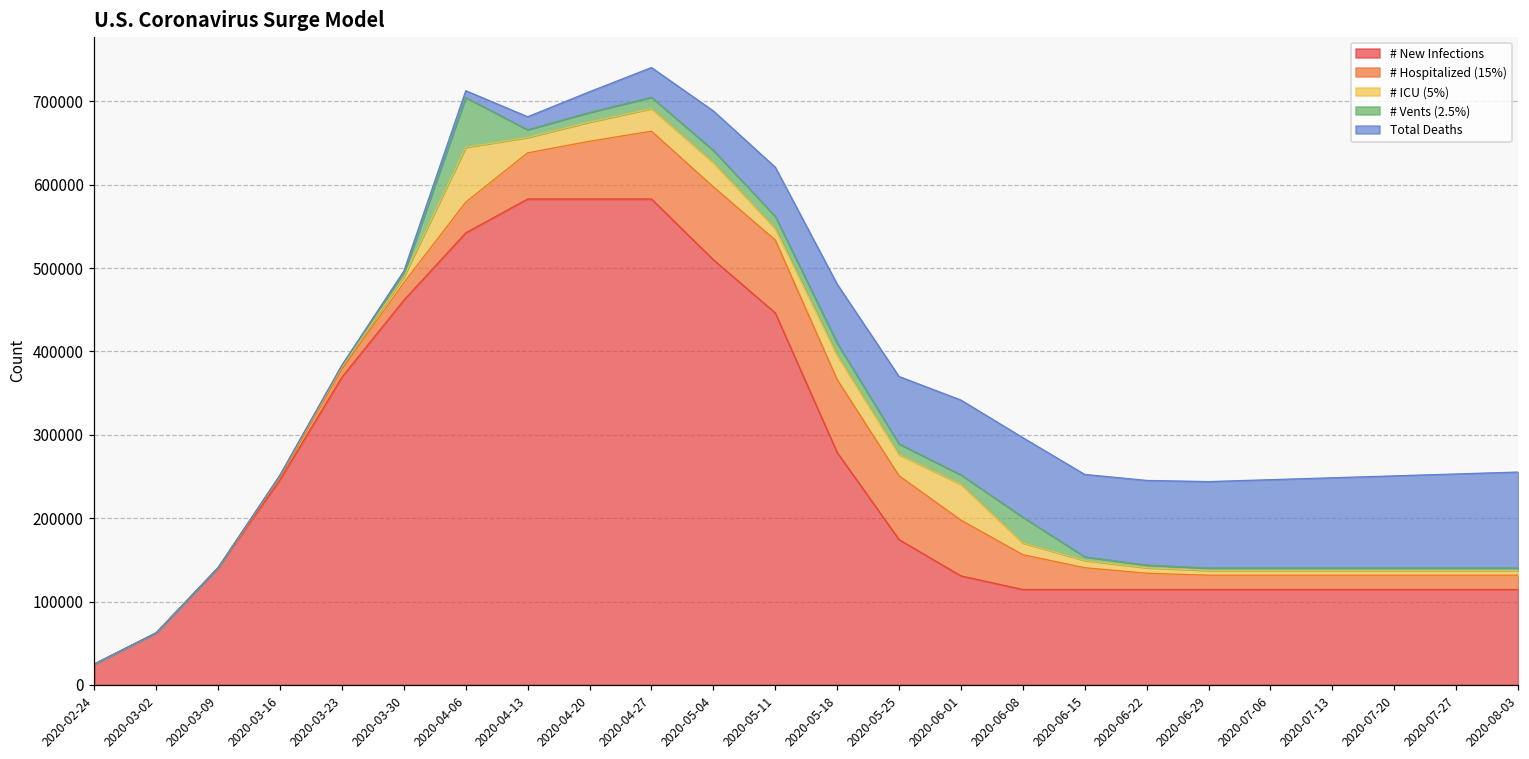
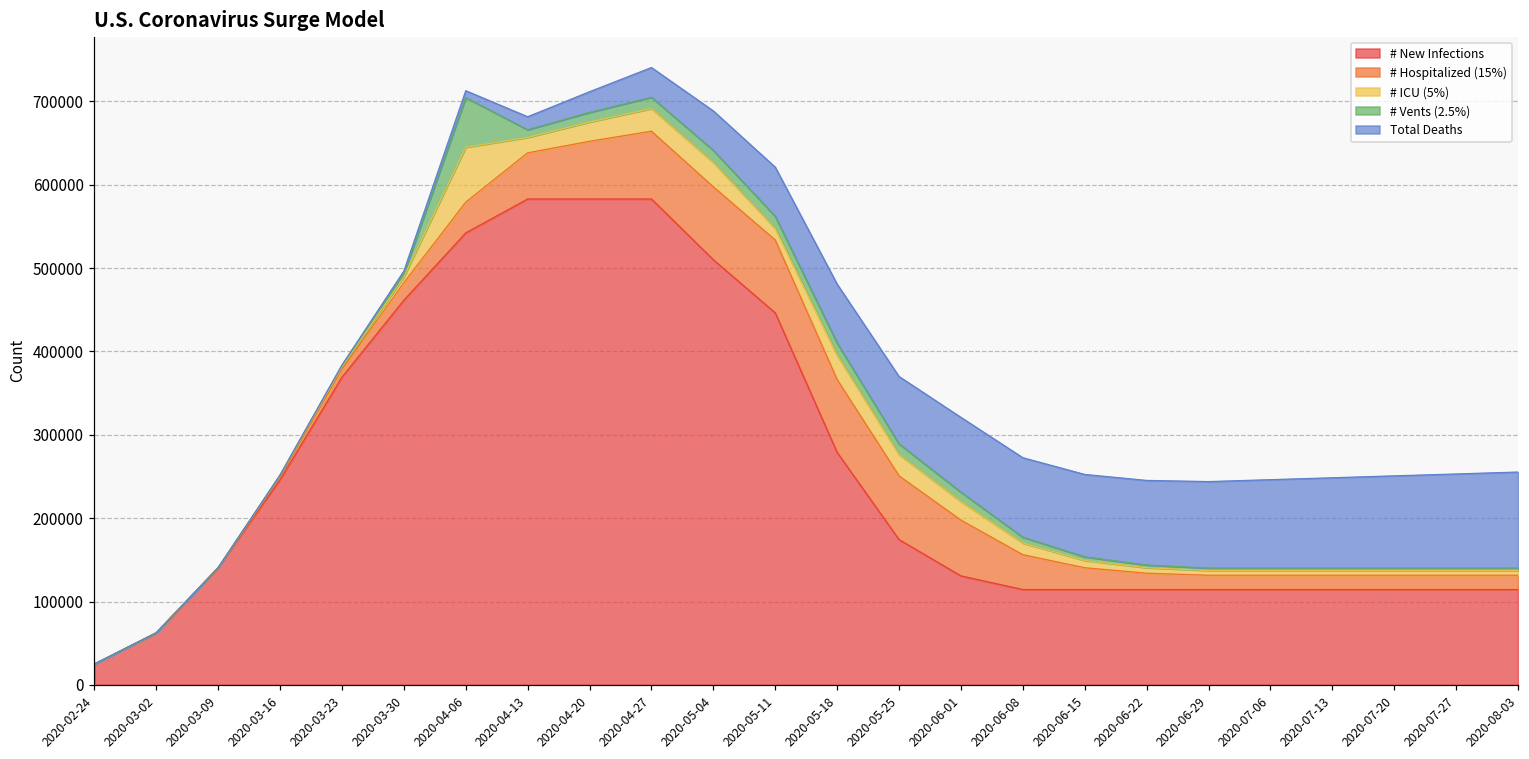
  {
    "# ICU (5%)": {
      "2020-03-30": 10000,
      "2020-04-06": 70000,
      "2020-04-13": 20000,
      "2020-04-20": 20000,
      "2020-04-27": 30000,
      "2020-05-04": 30000,
      "2020-05-11": 10000,
      "2020-05-18": 30000,
      "2020-05-25": 30000,
-     "2020-06-01": 40000,
+     "2020-06-01": 20000,
      "2020-06-08": 10000,
      "2020-06-15": 10000
    },
    "# Vents (2.5%)": {
      "2020-04-06": 60000,
      "2020-04-13": 10000,
      "2020-04-20": 10000,
      "2020-04-27": 10000,
      "2020-05-04": 10000,
      "2020-05-11": 10000,
      "2020-05-18": 10000,
      "2020-05-25": 10000,
      "2020-06-01": 10000,
-     "2020-06-08": 30000,
+     "2020-06-08": 10000,
      "2020-06-15": 0
    },
    "Total Deaths": {
      "2020-04-06": 10000,
      "2020-04-13": 20000,
      "2020-04-20": 20000,
      "2020-04-27": 40000,
      "2020-05-04": 50000,
      "2020-05-11": 60000,
      "2020-05-18": 70000,
      "2020-05-25": 80000,
      "2020-06-01": 90000,
      "2020-06-08": 100000,
      "2020-06-15": 100000,
      "2020-06-22": 100000,
      "2020-06-29": 100000,
      "2020-07-06": 110000,
      "2020-07-13": 110000,
      "2020-07-20": 110000,
      "2020-07-27": 110000,
      "2020-08-03": 120000
    }
  }
